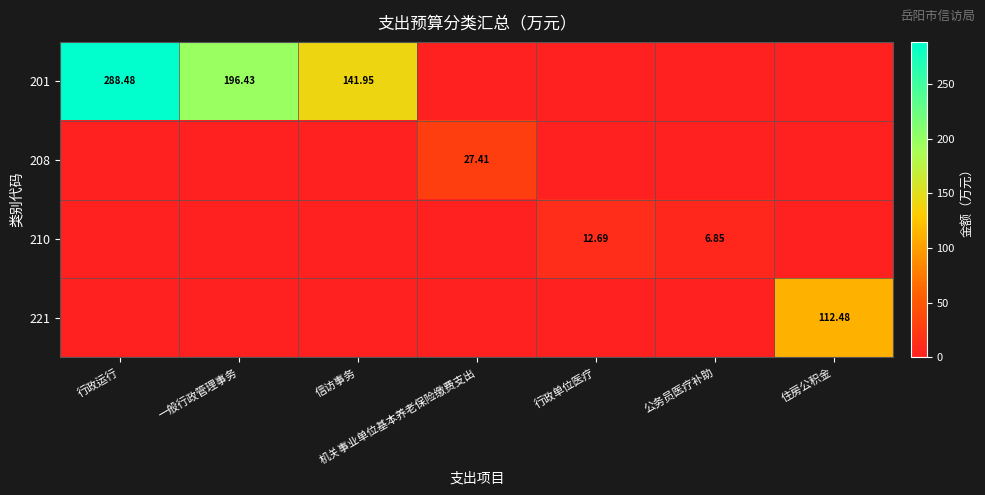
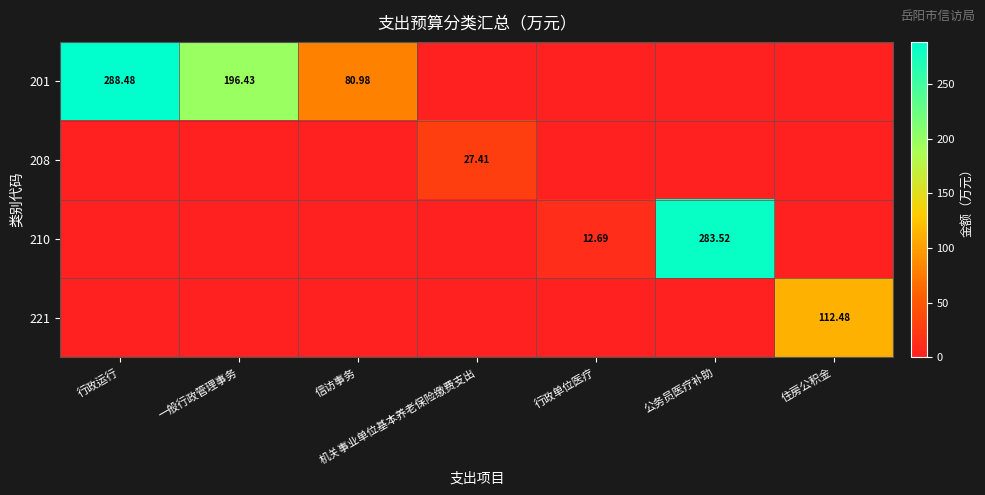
  {
    "201": {
      "行政运行": 288.48,
      "一般行政管理事务": 196.43,
-     "信访事务": 141.95
+     "信访事务": 80.98
    },
    "208": {
      "机关事业单位基本养老保险缴费支出": 27.41
    },
    "210": {
      "行政单位医疗": 12.69,
-     "公务员医疗补助": 6.85
+     "公务员医疗补助": 283.52
    },
    "221": {
      "住房公积金": 112.48
    }
  }
